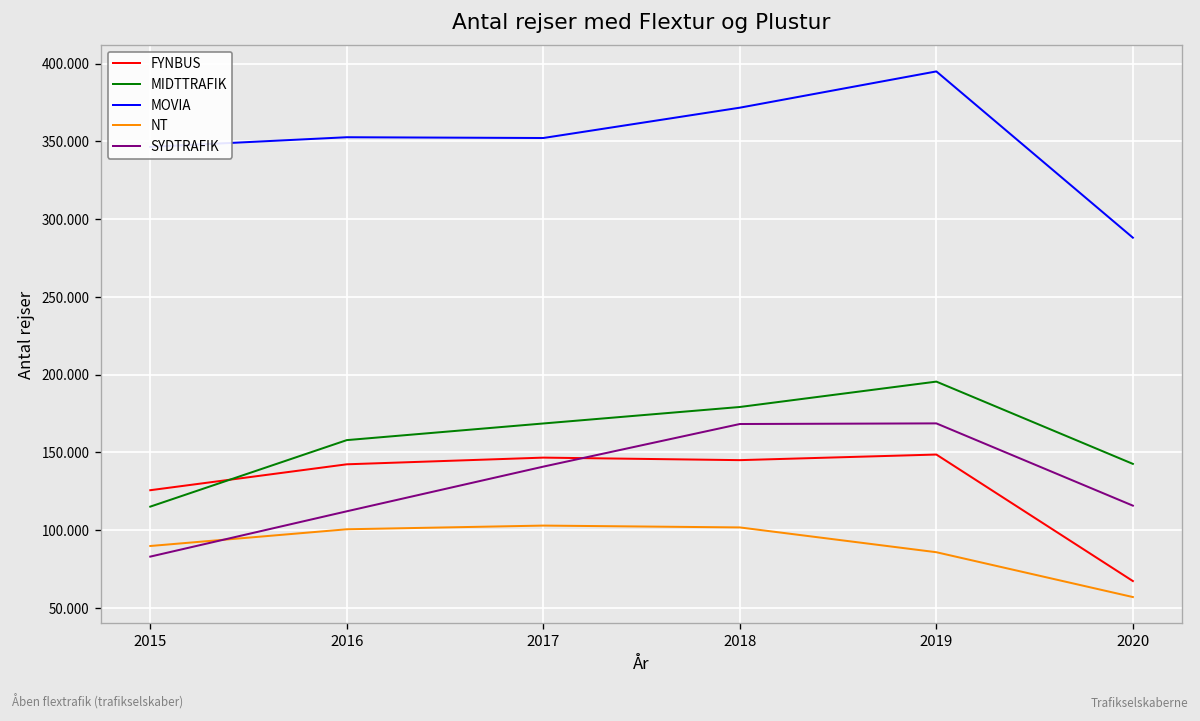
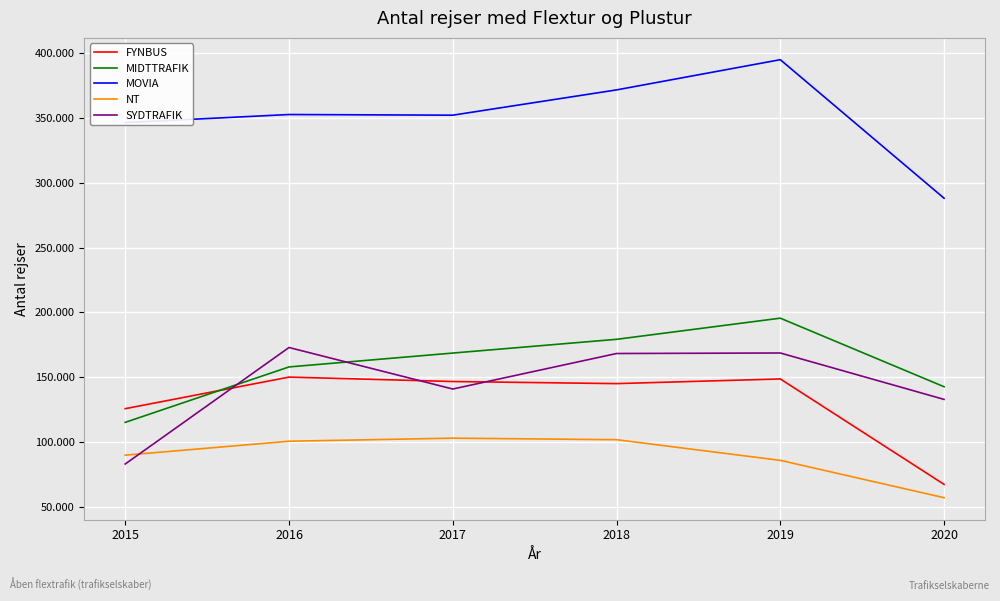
  {
    "FYNBUS": {
      "2015": 126,
-     "2016": 142,
+     "2016": 150,
      "2017": 147,
      "2018": 145,
      "2019": 149,
      "2020": 67
    },
    "MIDTTRAFIK": {
      "2015": 115,
      "2016": 158,
      "2017": 169,
      "2018": 179,
      "2019": 195,
      "2020": 143
    },
    "MOVIA": {
      "2016": 353,
      "2017": 352,
      "2018": 372,
      "2019": 395,
      "2020": 288
    },
    "NT": {
      "2015": 90,
      "2016": 101,
      "2017": 103,
      "2018": 102,
      "2019": 86,
      "2020": 57
    },
    "SYDTRAFIK": {
      "2015": 83,
-     "2016": 112,
+     "2016": 173,
      "2017": 141,
      "2018": 168,
      "2019": 169,
-     "2020": 116
+     "2020": 133
    }
  }
